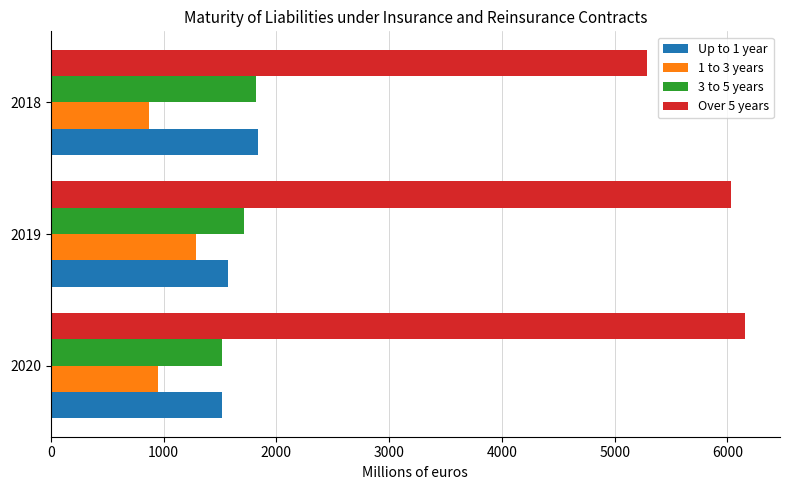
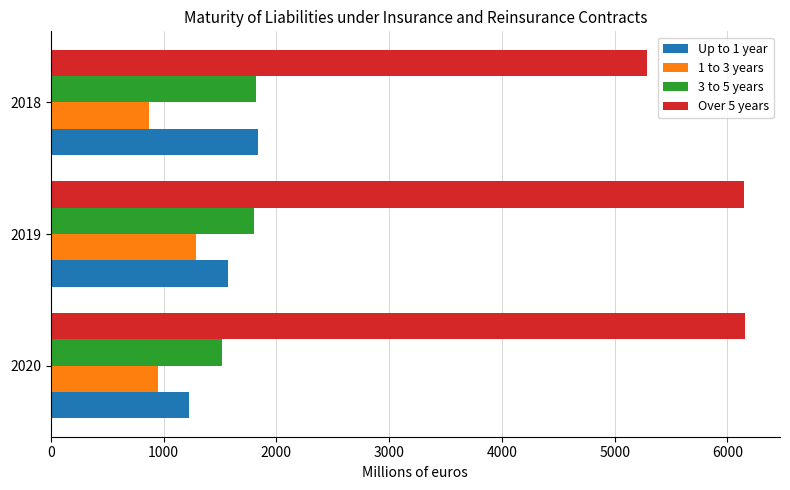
  {
    "Up to 1 year": {
      "2018": 1840,
      "2019": 1570,
-     "2020": 1520
+     "2020": 1230
    },
    "1 to 3 years": {
      "2018": 870,
      "2019": 1290,
      "2020": 950
    },
    "3 to 5 years": {
      "2018": 1820,
-     "2019": 1720,
+     "2019": 1810,
      "2020": 1520
    },
    "Over 5 years": {
      "2018": 5290,
-     "2019": 6030,
+     "2019": 6140,
      "2020": 6160
    }
  }
